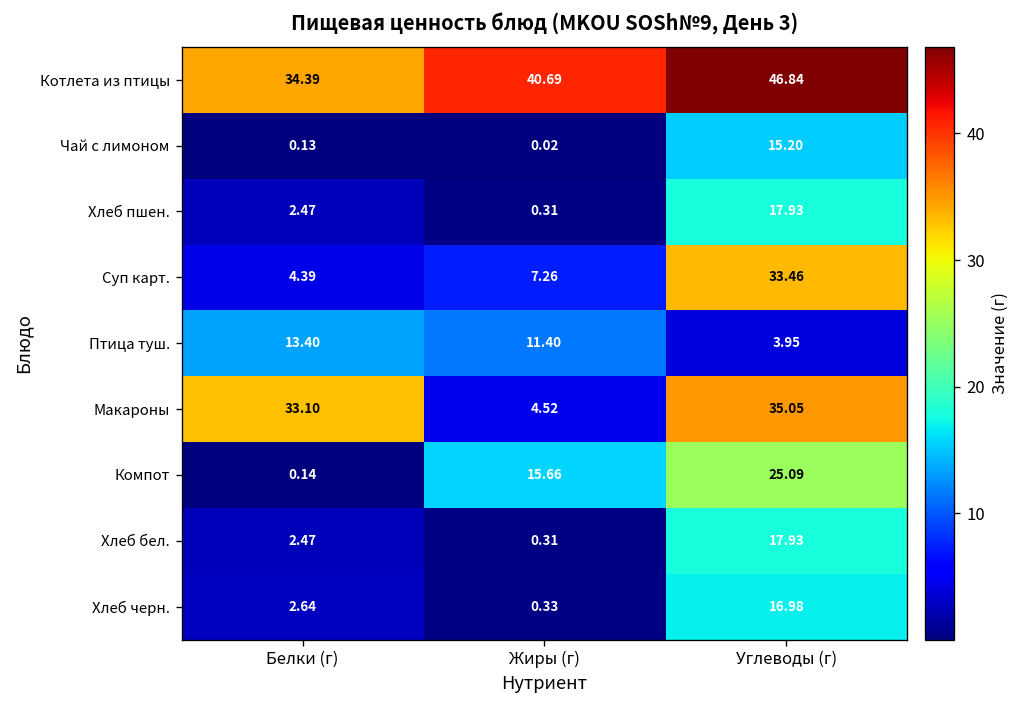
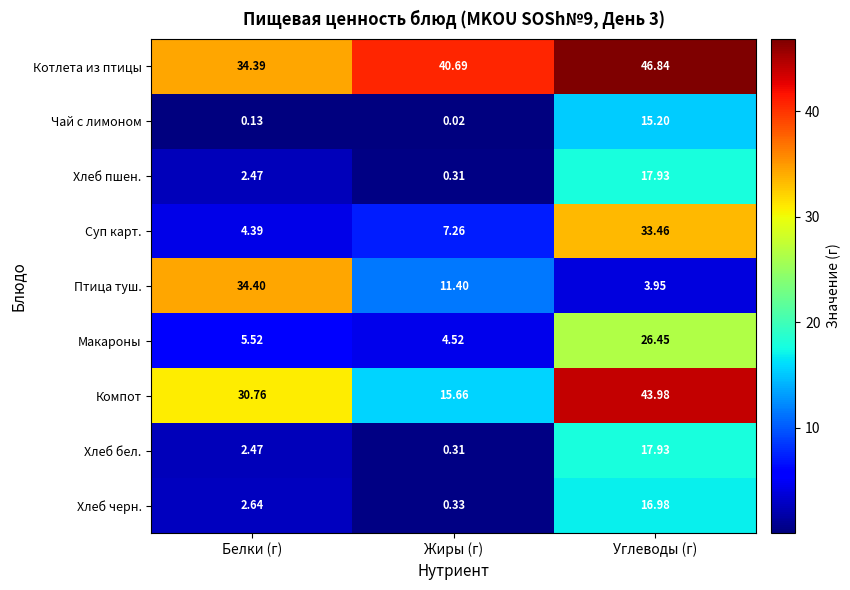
  {
    "Котлета из птицы": {
      "Белки (г)": 34.39,
      "Жиры (г)": 40.69,
      "Углеводы (г)": 46.84
    },
    "Чай с лимоном": {
      "Белки (г)": 0.13,
      "Жиры (г)": 0.02,
      "Углеводы (г)": 15.20
    },
    "Хлеб пшен.": {
      "Белки (г)": 2.47,
      "Жиры (г)": 0.31,
      "Углеводы (г)": 17.93
    },
    "Суп карт.": {
      "Белки (г)": 4.39,
      "Жиры (г)": 7.26,
      "Углеводы (г)": 33.46
    },
    "Птица туш.": {
-     "Белки (г)": 13.40,
+     "Белки (г)": 34.40,
      "Жиры (г)": 11.40,
      "Углеводы (г)": 3.95
    },
    "Макароны": {
-     "Белки (г)": 33.10,
+     "Белки (г)": 5.52,
      "Жиры (г)": 4.52,
-     "Углеводы (г)": 35.05
+     "Углеводы (г)": 26.45
    },
    "Компот": {
-     "Белки (г)": 0.14,
+     "Белки (г)": 30.76,
      "Жиры (г)": 15.66,
-     "Углеводы (г)": 25.09
+     "Углеводы (г)": 43.98
    },
    "Хлеб бел.": {
      "Белки (г)": 2.47,
      "Жиры (г)": 0.31,
      "Углеводы (г)": 17.93
    },
    "Хлеб черн.": {
      "Белки (г)": 2.64,
      "Жиры (г)": 0.33,
      "Углеводы (г)": 16.98
    }
  }
